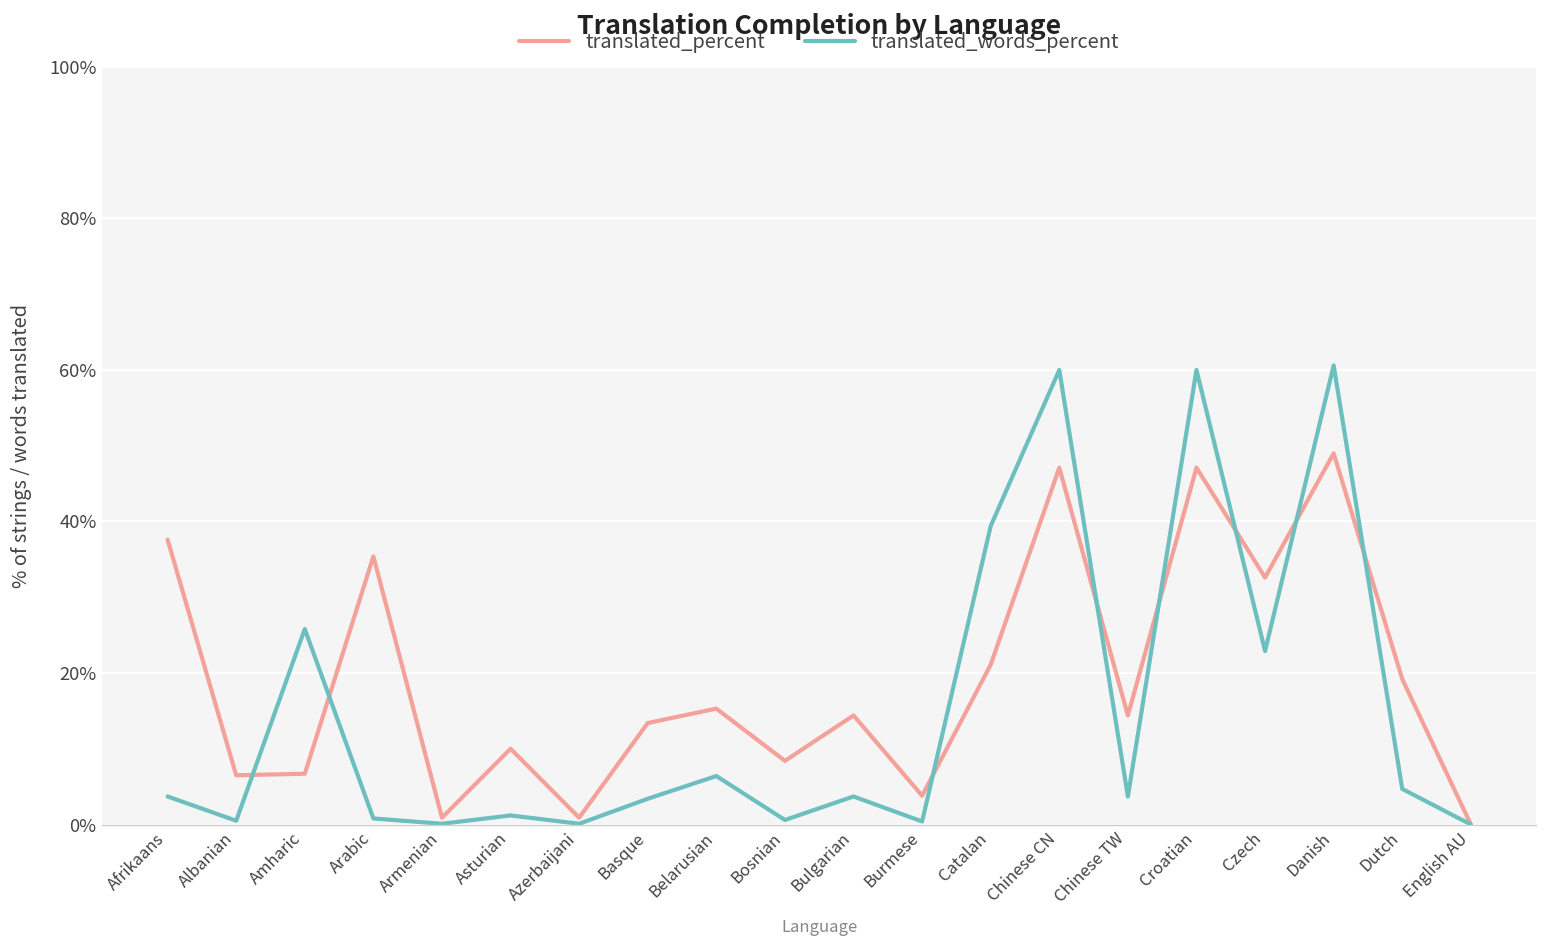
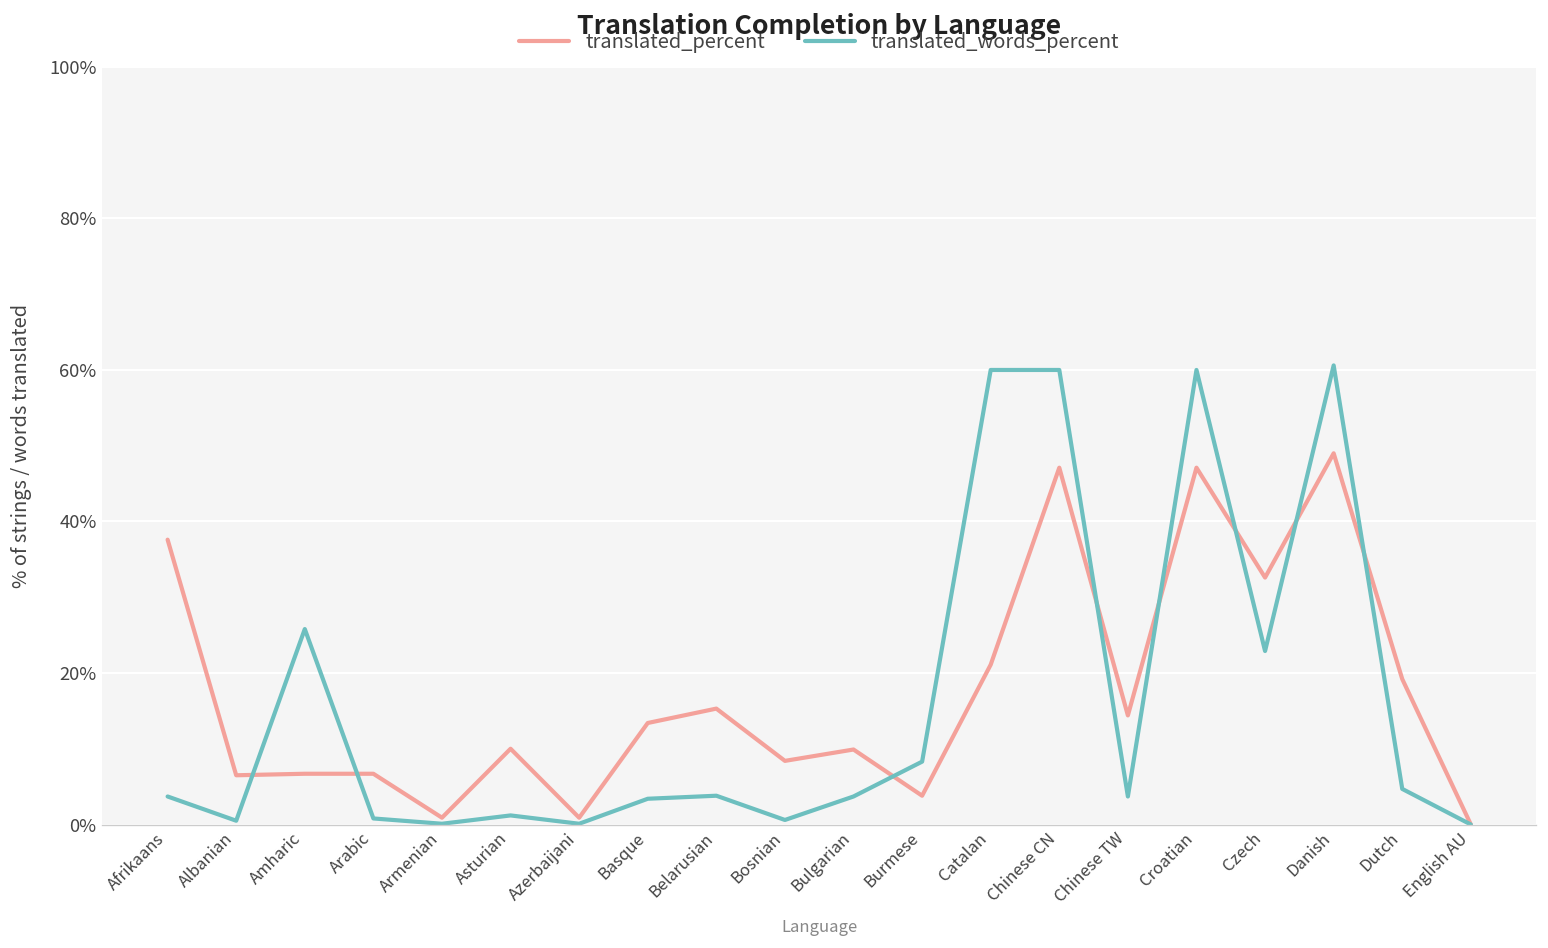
  {
    "translated_percent": {
      "Afrikaans": "38%",
      "Albanian": "7%",
      "Amharic": "7%",
-     "Arabic": "35%",
+     "Arabic": "7%",
      "Armenian": "1%",
      "Asturian": "10%",
      "Azerbaijani": "1%",
      "Basque": "13%",
      "Belarusian": "15%",
      "Bosnian": "8%",
-     "Bulgarian": "14%",
+     "Bulgarian": "10%",
      "Burmese": "4%",
      "Catalan": "21%",
      "Chinese CN": "47%",
      "Chinese TW": "14%",
      "Croatian": "47%",
      "Czech": "33%",
      "Danish": "49%",
      "Dutch": "19%"
    },
    "translated_words_percent": {
      "Afrikaans": "4%",
      "Albanian": "1%",
      "Amharic": "26%",
      "Arabic": "1%",
      "Armenian": "0%",
      "Asturian": "1%",
      "Azerbaijani": "0%",
      "Basque": "3%",
-     "Belarusian": "6%",
+     "Belarusian": "4%",
      "Bosnian": "1%",
      "Bulgarian": "4%",
-     "Burmese": "0%",
-     "Catalan": "39%",
+     "Burmese": "8%",
+     "Catalan": "60%",
      "Chinese CN": "60%",
      "Chinese TW": "4%",
      "Croatian": "60%",
      "Czech": "23%",
      "Danish": "61%",
      "Dutch": "5%"
    }
  }
